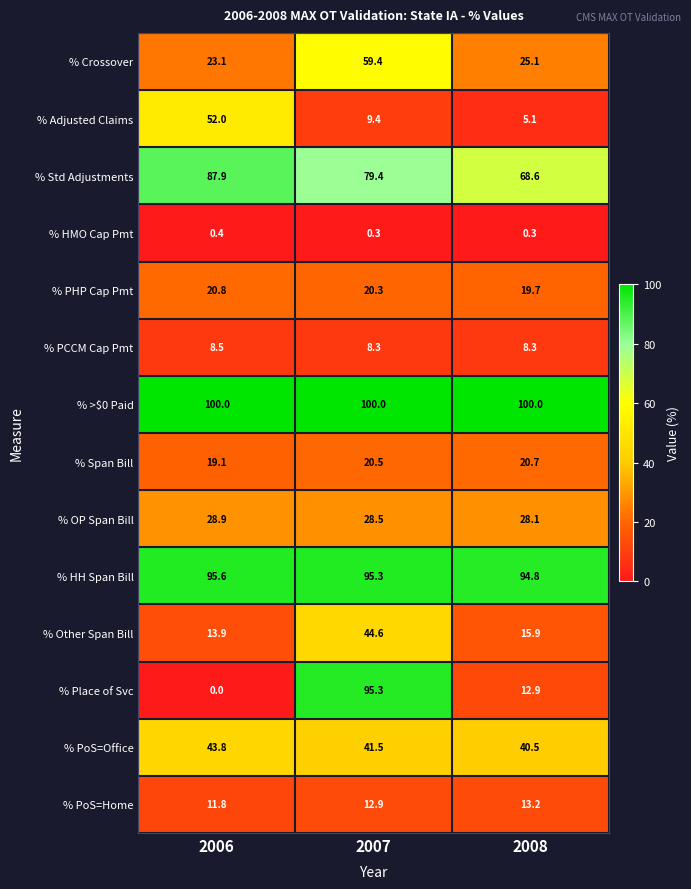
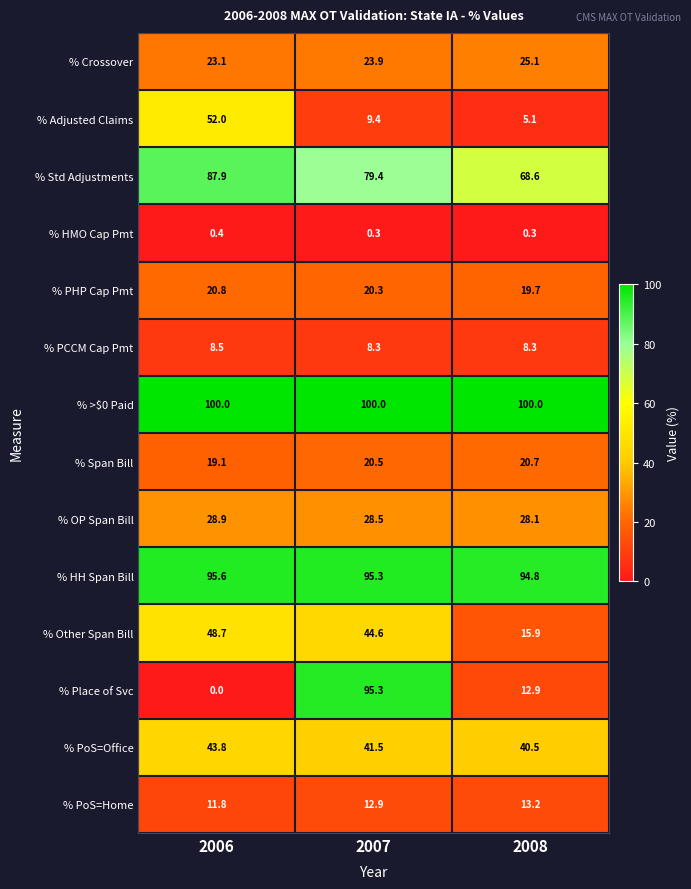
  {
    "% Crossover": {
      "2006": 23.1,
-     "2007": 59.4,
+     "2007": 23.9,
      "2008": 25.1
    },
    "% Adjusted Claims": {
      "2006": 52.0,
      "2007": 9.4,
      "2008": 5.1
    },
    "% Std Adjustments": {
      "2006": 87.9,
      "2007": 79.4,
      "2008": 68.6
    },
    "% HMO Cap Pmt": {
      "2006": 0.4,
      "2007": 0.3,
      "2008": 0.3
    },
    "% PHP Cap Pmt": {
      "2006": 20.8,
      "2007": 20.3,
      "2008": 19.7
    },
    "% PCCM Cap Pmt": {
      "2006": 8.5,
      "2007": 8.3,
      "2008": 8.3
    },
    "% >$0 Paid": {
      "2006": 100.0,
      "2007": 100.0,
      "2008": 100.0
    },
    "% Span Bill": {
      "2006": 19.1,
      "2007": 20.5,
      "2008": 20.7
    },
    "% OP Span Bill": {
      "2006": 28.9,
      "2007": 28.5,
      "2008": 28.1
    },
    "% HH Span Bill": {
      "2006": 95.6,
      "2007": 95.3,
      "2008": 94.8
    },
    "% Other Span Bill": {
-     "2006": 13.9,
+     "2006": 48.7,
      "2007": 44.6,
      "2008": 15.9
    },
    "% Place of Svc": {
      "2006": 0.0,
      "2007": 95.3,
      "2008": 12.9
    },
    "% PoS=Office": {
      "2006": 43.8,
      "2007": 41.5,
      "2008": 40.5
    },
    "% PoS=Home": {
      "2006": 11.8,
      "2007": 12.9,
      "2008": 13.2
    }
  }
